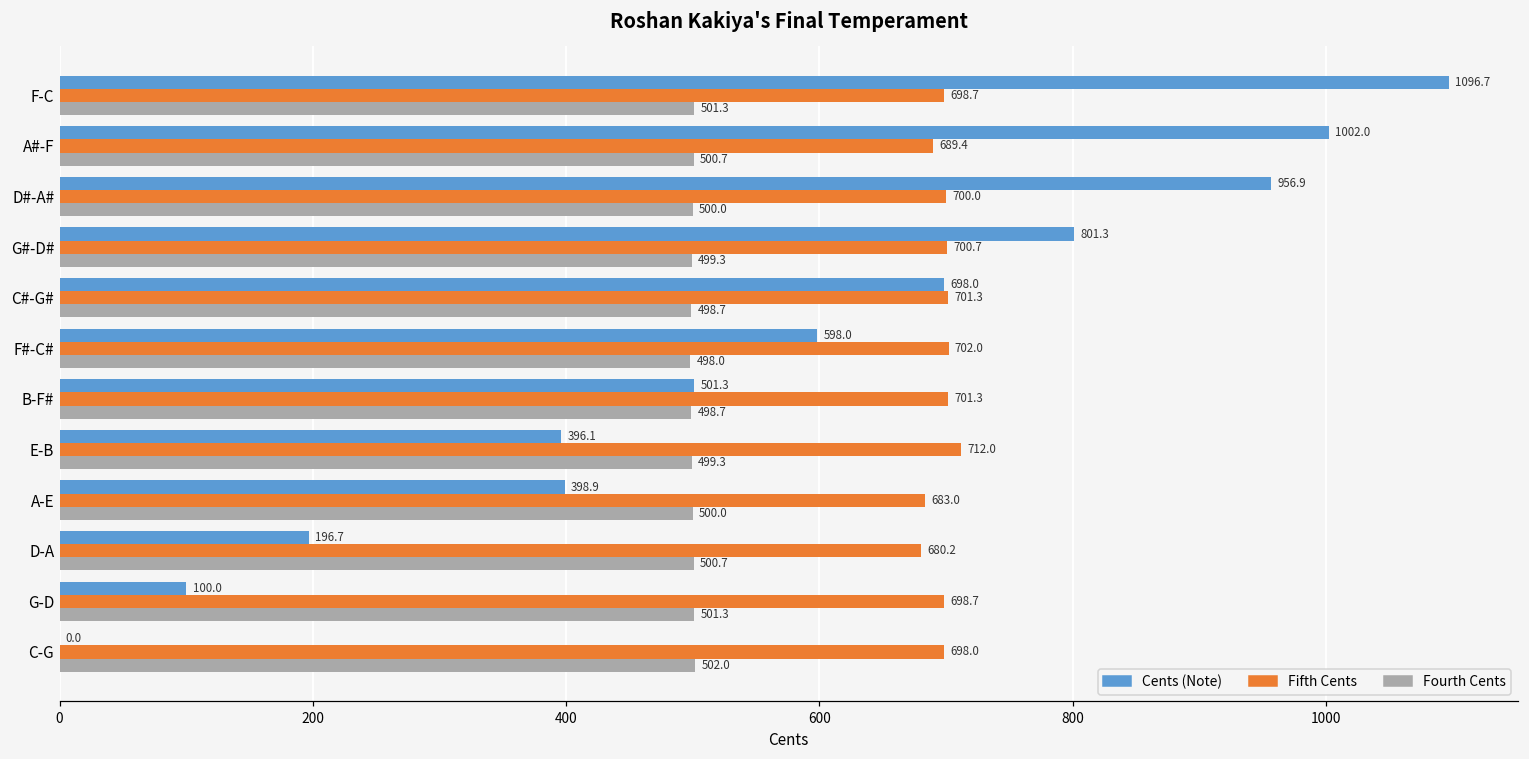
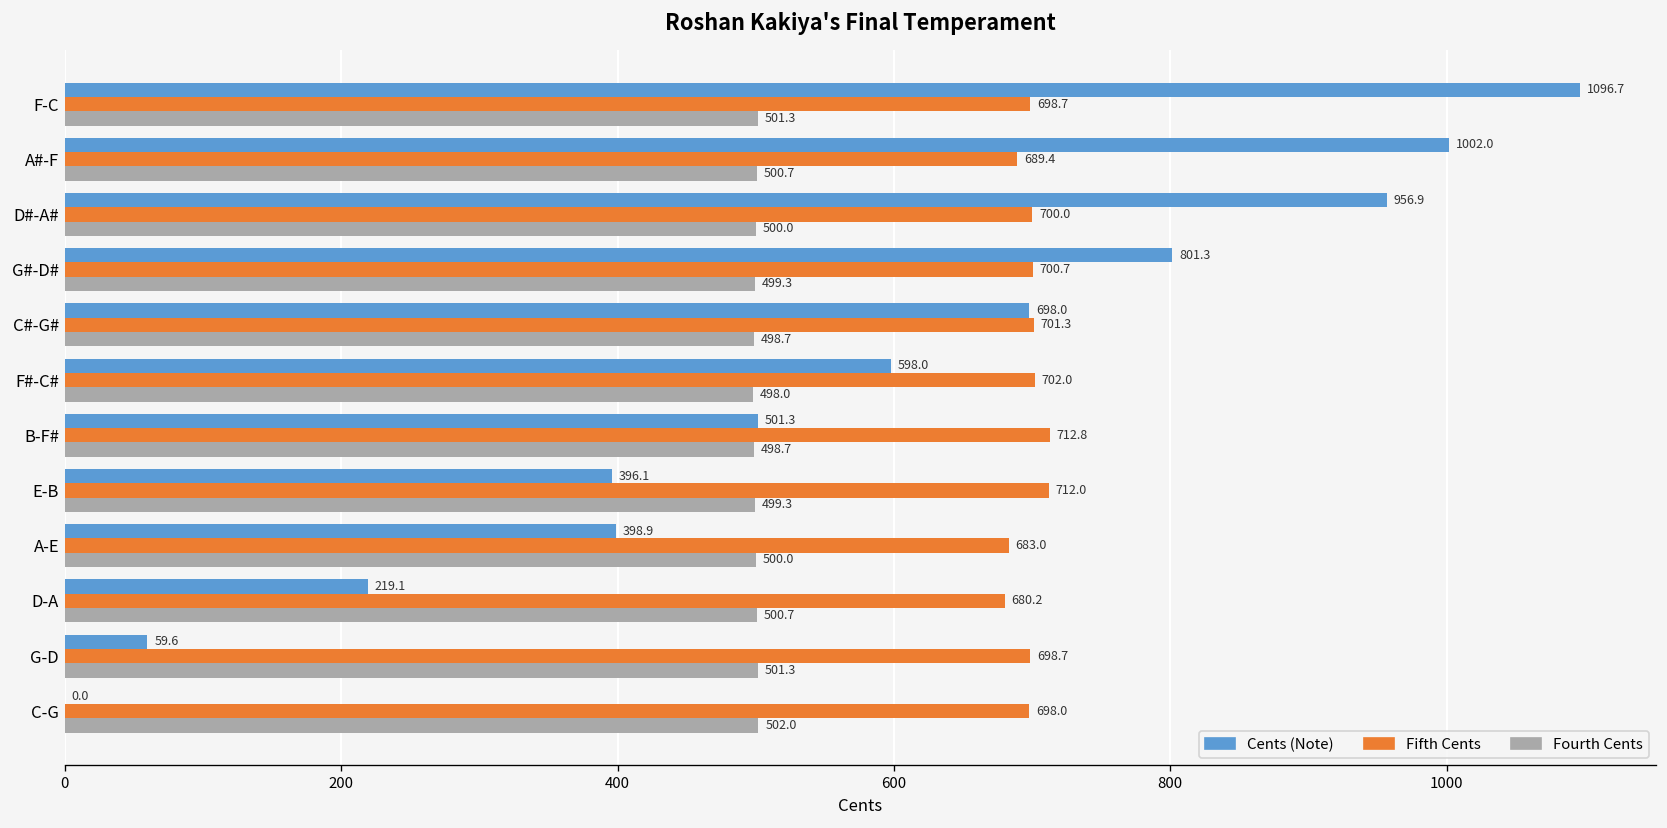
  {
    "Cents (Note)": {
      "F-C": 1096.7,
      "A#-F": 1002.0,
      "D#-A#": 956.9,
      "G#-D#": 801.3,
      "C#-G#": 698.0,
      "F#-C#": 598.0,
      "B-F#": 501.3,
      "E-B": 396.1,
      "A-E": 398.9,
-     "D-A": 196.7,
-     "G-D": 100.0,
+     "D-A": 219.1,
+     "G-D": 59.6,
      "C-G": 0.0
    },
    "Fifth Cents": {
      "F-C": 698.7,
      "A#-F": 689.4,
      "D#-A#": 700.0,
      "G#-D#": 700.7,
      "C#-G#": 701.3,
      "F#-C#": 702.0,
-     "B-F#": 701.3,
+     "B-F#": 712.8,
      "E-B": 712.0,
      "A-E": 683.0,
      "D-A": 680.2,
      "G-D": 698.7,
      "C-G": 698.0
    },
    "Fourth Cents": {
      "F-C": 501.3,
      "A#-F": 500.7,
      "D#-A#": 500.0,
      "G#-D#": 499.3,
      "C#-G#": 498.7,
      "F#-C#": 498.0,
      "B-F#": 498.7,
      "E-B": 499.3,
      "A-E": 500.0,
      "D-A": 500.7,
      "G-D": 501.3,
      "C-G": 502.0
    }
  }
